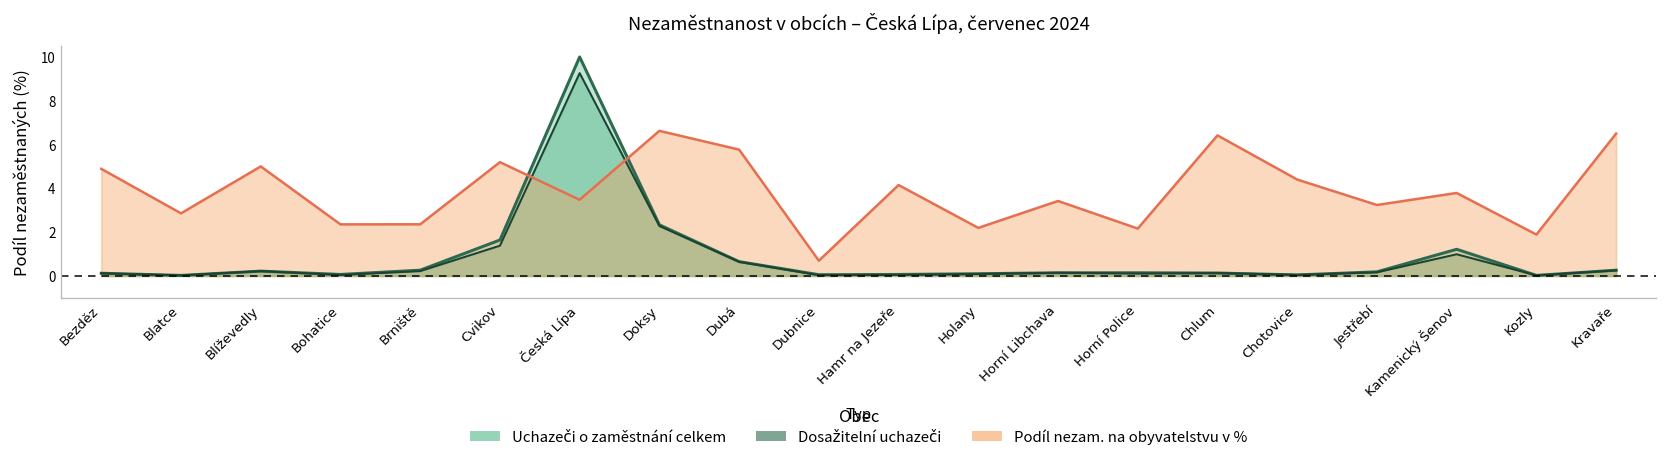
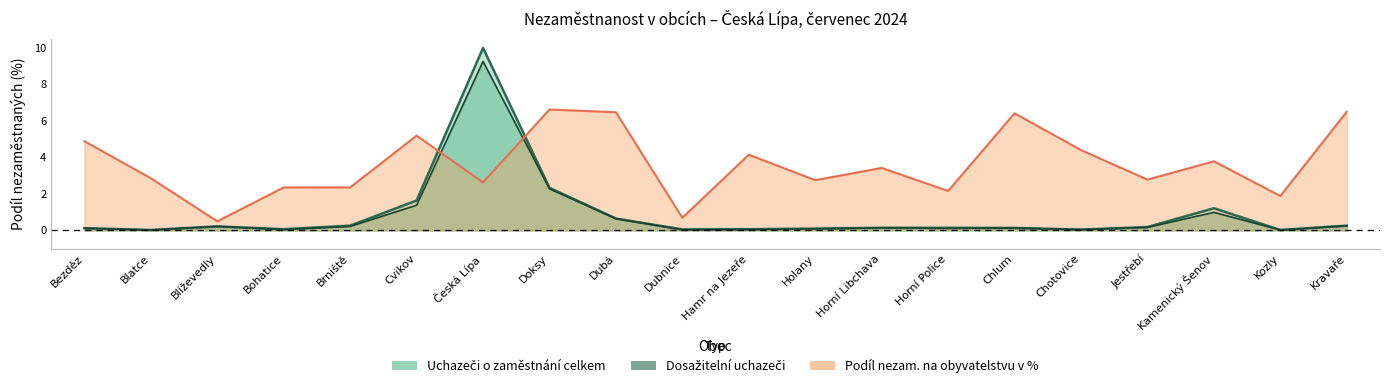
  {
    "Podíl nezam. na obyvatelstvu v %": {
      "Bezděz": 4.9,
      "Blatce": 2.9,
-     "Blíževedly": 5.0,
+     "Blíževedly": 0.5,
      "Bohatice": 2.4,
      "Brniště": 2.4,
      "Cvikov": 5.2,
-     "Česká Lípa": 3.5,
+     "Česká Lípa": 2.6,
      "Doksy": 6.6,
-     "Dubá": 5.8,
+     "Dubá": 6.5,
      "Dubnice": 0.7,
      "Hamr na Jezeře": 4.1,
-     "Holany": 2.2,
+     "Holany": 2.8,
      "Horní Libchava": 3.4,
      "Horní Police": 2.2,
      "Chlum": 6.4,
      "Chotovice": 4.4,
-     "Jestřebí": 3.2,
+     "Jestřebí": 2.8,
      "Kamenický Šenov": 3.8,
      "Kozly": 1.9,
      "Kravaře": 6.5
    }
  }
